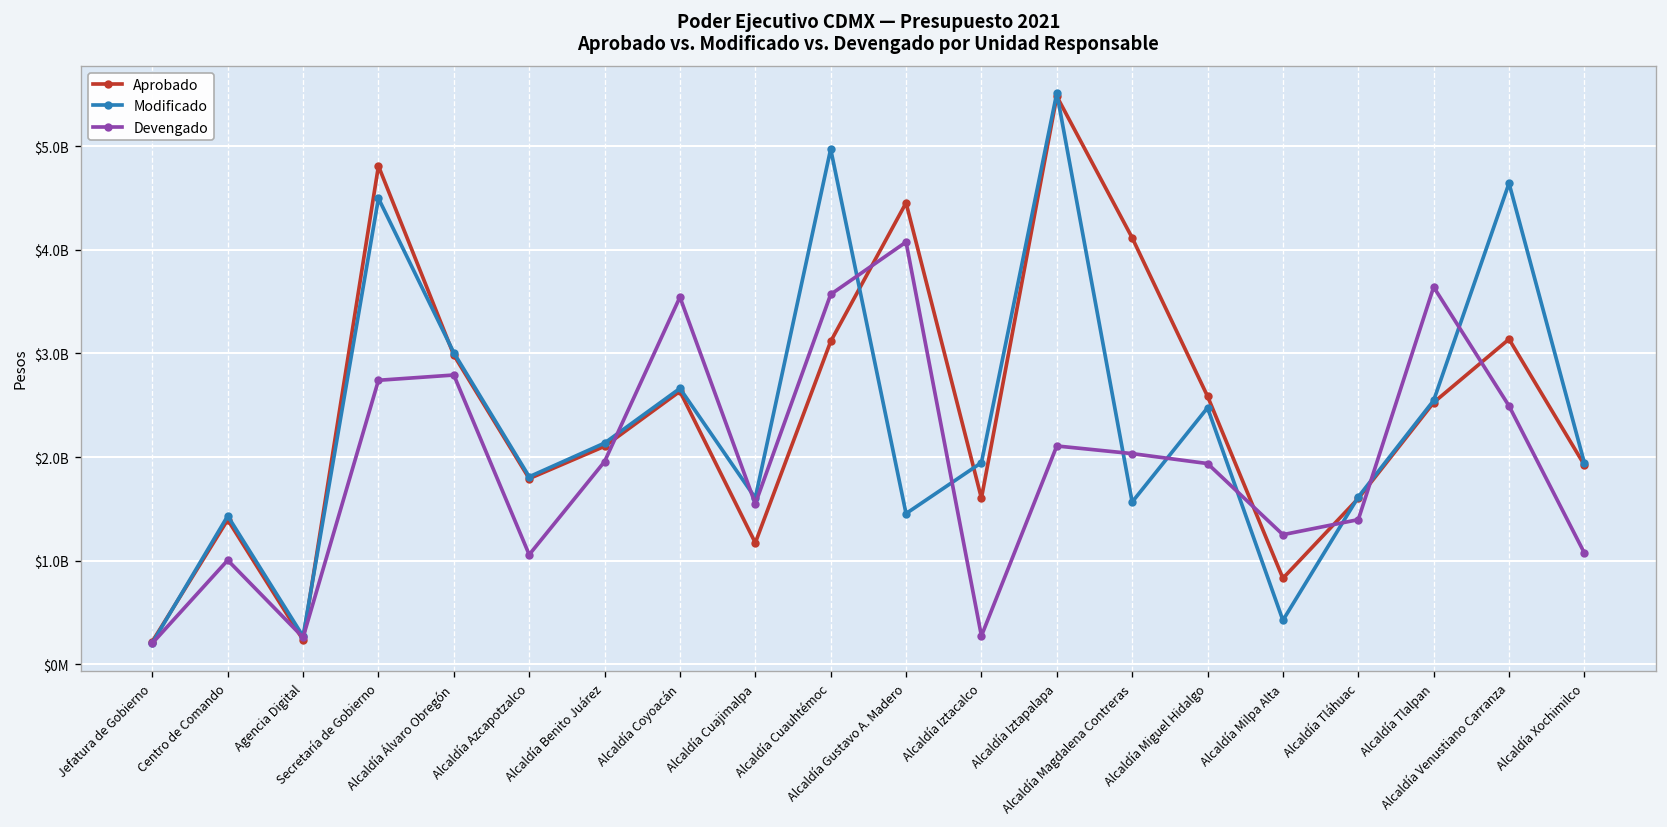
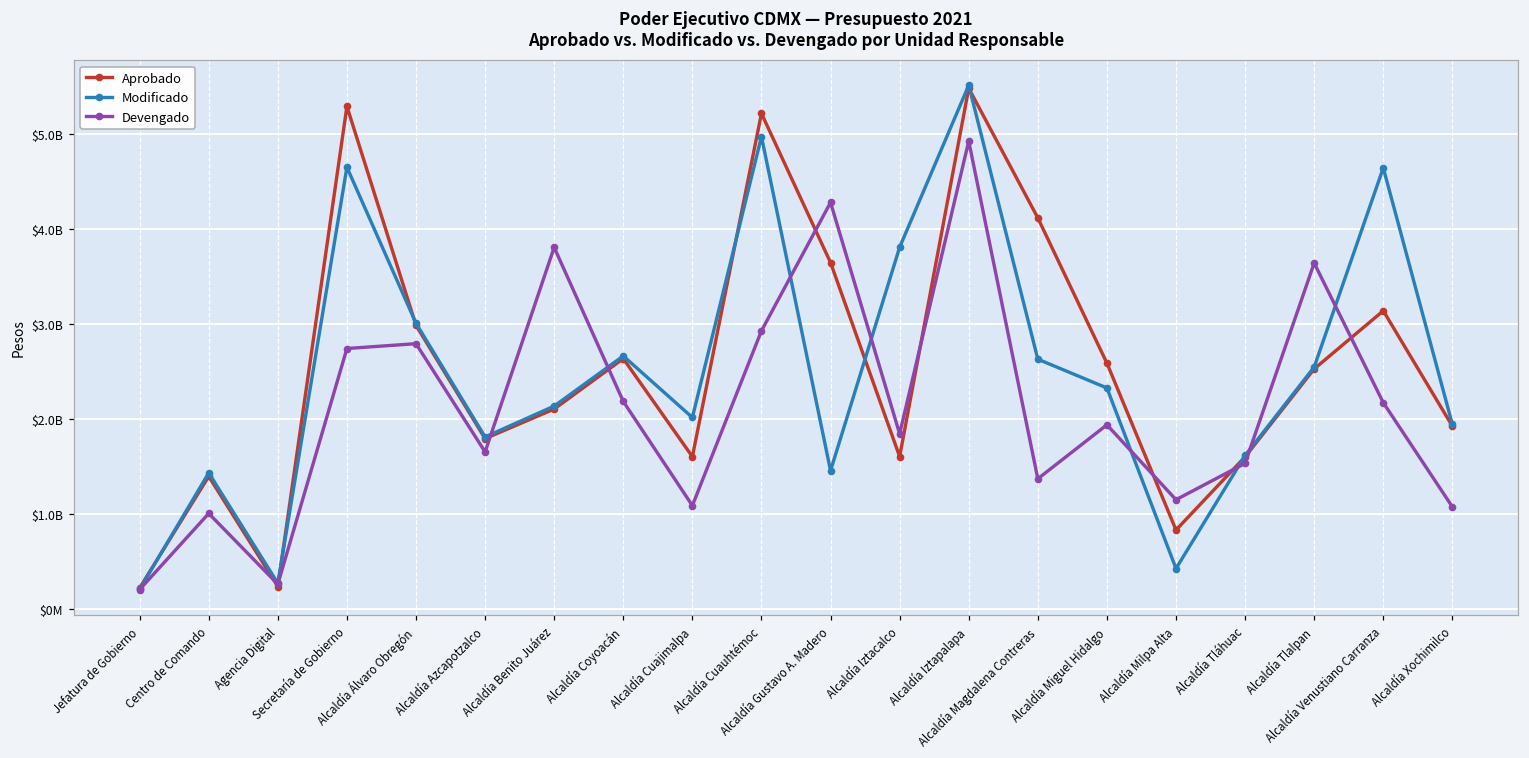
  {
    "Aprobado": {
      "Centro de Comando": "$1400000000",
-     "Secretaría de Gobierno": "$4800000000",
+     "Secretaría de Gobierno": "$5300000000",
      "Alcaldía Benito Juárez": "$2100000000",
-     "Alcaldía Cuajimalpa": "$1200000000",
-     "Alcaldía Cuauhtémoc": "$3100000000",
-     "Alcaldía Gustavo A. Madero": "$4500000000",
+     "Alcaldía Cuajimalpa": "$1600000000",
+     "Alcaldía Cuauhtémoc": "$5200000000",
+     "Alcaldía Gustavo A. Madero": "$3600000000",
      "Alcaldía Iztacalco": "$1600000000",
      "Alcaldía Iztapalapa": "$5500000000",
      "Alcaldía Magdalena Contreras": "$4100000000",
      "Alcaldía Miguel Hidalgo": "$2600000000",
      "Alcaldía Milpa Alta": "$800000000",
      "Alcaldía Venustiano Carranza": "$3100000000"
    },
    "Modificado": {
      "Centro de Comando": "$1400000000",
-     "Secretaría de Gobierno": "$4500000000",
+     "Secretaría de Gobierno": "$4700000000",
      "Alcaldía Benito Juárez": "$2100000000",
-     "Alcaldía Cuajimalpa": "$1600000000",
+     "Alcaldía Cuajimalpa": "$2000000000",
      "Alcaldía Cuauhtémoc": "$5000000000",
      "Alcaldía Gustavo A. Madero": "$1500000000",
-     "Alcaldía Iztacalco": "$1900000000",
+     "Alcaldía Iztacalco": "$3800000000",
      "Alcaldía Iztapalapa": "$5500000000",
-     "Alcaldía Magdalena Contreras": "$1600000000",
-     "Alcaldía Miguel Hidalgo": "$2500000000",
+     "Alcaldía Magdalena Contreras": "$2600000000",
+     "Alcaldía Miguel Hidalgo": "$2300000000",
      "Alcaldía Milpa Alta": "$400000000",
      "Alcaldía Venustiano Carranza": "$4600000000"
    },
    "Devengado": {
      "Centro de Comando": "$1000000000",
      "Secretaría de Gobierno": "$2700000000",
      "Alcaldía Álvaro Obregón": "$2800000000",
-     "Alcaldía Azcapotzalco": "$1100000000",
-     "Alcaldía Benito Juárez": "$2000000000",
-     "Alcaldía Coyoacán": "$3500000000",
-     "Alcaldía Cuajimalpa": "$1500000000",
-     "Alcaldía Cuauhtémoc": "$3600000000",
-     "Alcaldía Gustavo A. Madero": "$4100000000",
-     "Alcaldía Iztacalco": "$300000000",
-     "Alcaldía Iztapalapa": "$2100000000",
-     "Alcaldía Magdalena Contreras": "$2000000000",
+     "Alcaldía Azcapotzalco": "$1700000000",
+     "Alcaldía Benito Juárez": "$3800000000",
+     "Alcaldía Coyoacán": "$2200000000",
+     "Alcaldía Cuajimalpa": "$1100000000",
+     "Alcaldía Cuauhtémoc": "$2900000000",
+     "Alcaldía Gustavo A. Madero": "$4300000000",
+     "Alcaldía Iztacalco": "$1800000000",
+     "Alcaldía Iztapalapa": "$4900000000",
+     "Alcaldía Magdalena Contreras": "$1400000000",
      "Alcaldía Miguel Hidalgo": "$1900000000",
-     "Alcaldía Milpa Alta": "$1300000000",
-     "Alcaldía Tláhuac": "$1400000000",
+     "Alcaldía Milpa Alta": "$1100000000",
+     "Alcaldía Tláhuac": "$1500000000",
      "Alcaldía Tlalpan": "$3600000000",
-     "Alcaldía Venustiano Carranza": "$2500000000",
+     "Alcaldía Venustiano Carranza": "$2200000000",
      "Alcaldía Xochimilco": "$1100000000"
    }
  }
